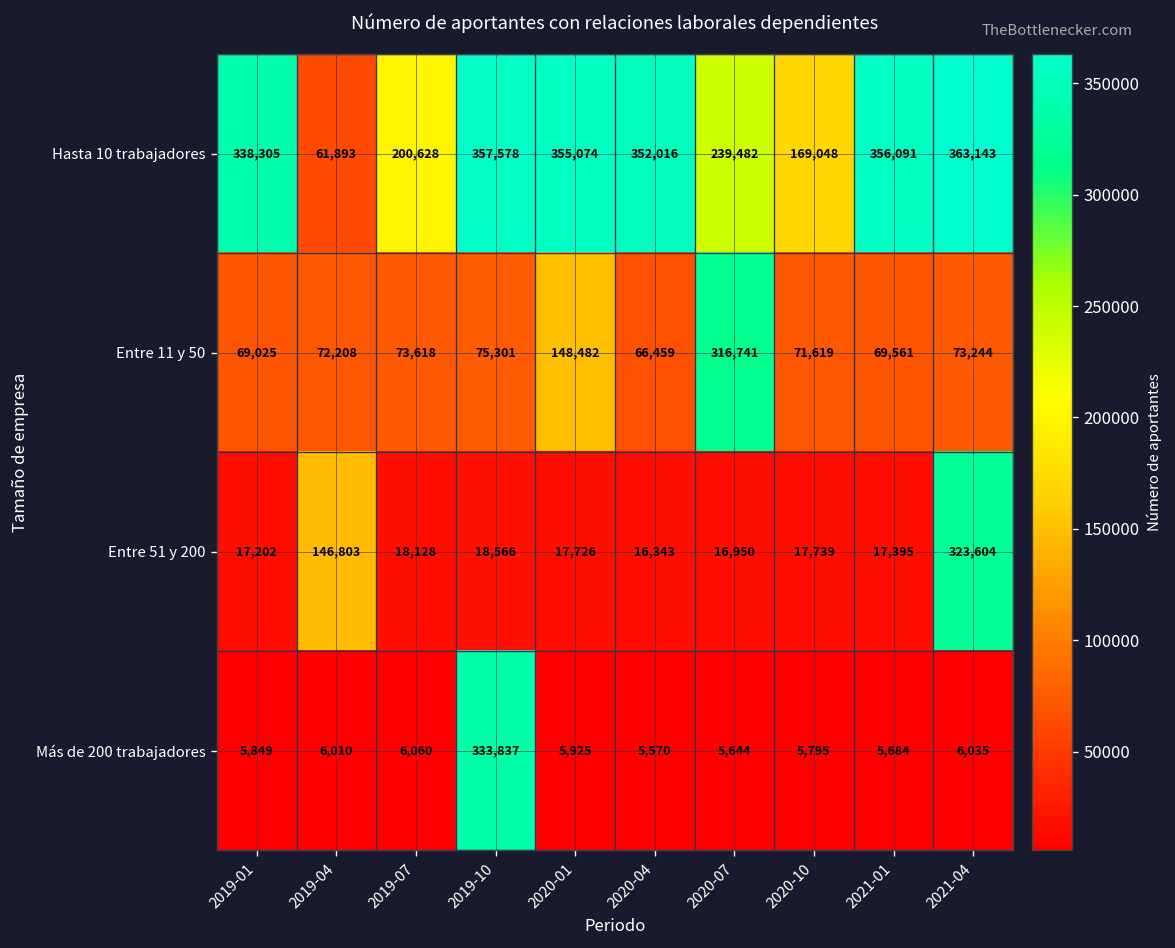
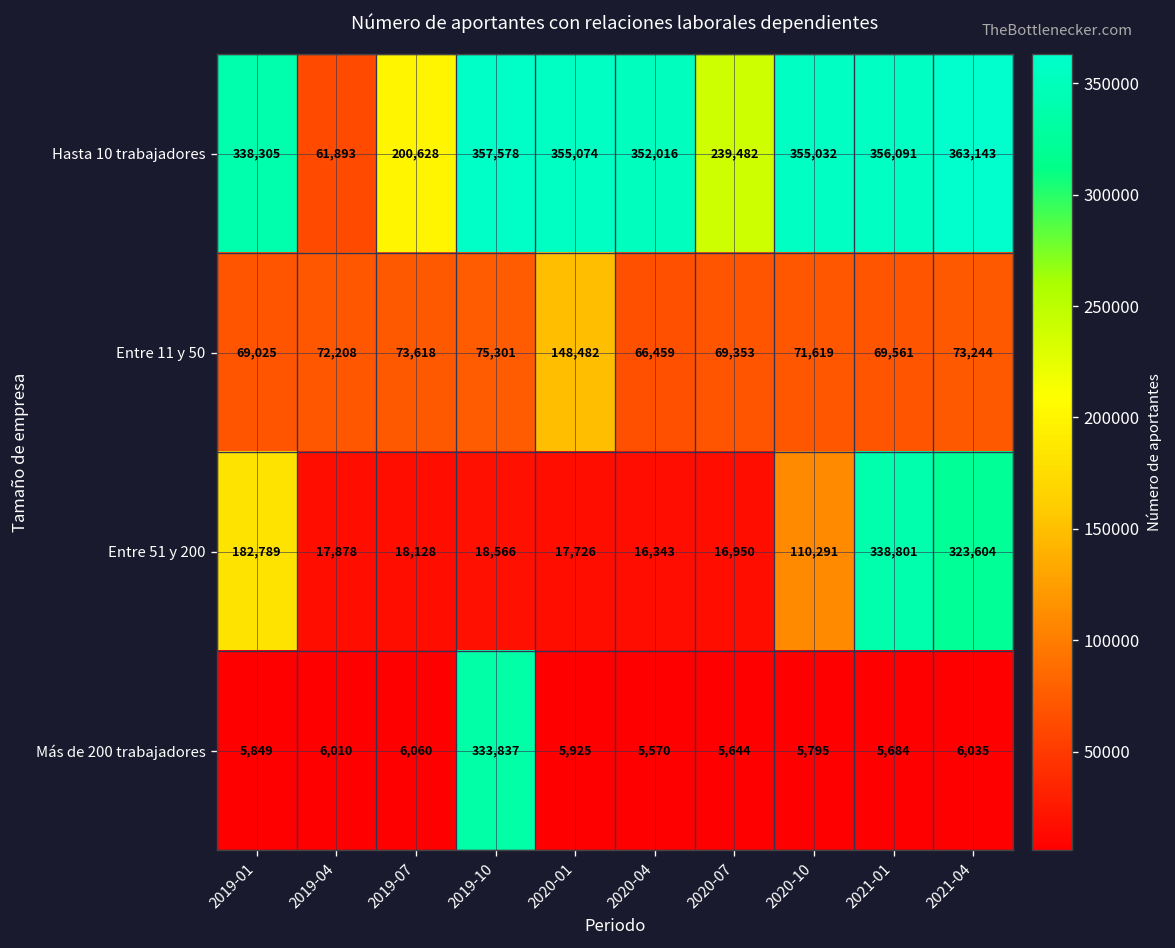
  {
    "Hasta 10 trabajadores": {
      "2019-01": "338,305",
      "2019-04": "61,893",
      "2019-07": "200,628",
      "2019-10": "357,578",
      "2020-01": "355,074",
      "2020-04": "352,016",
      "2020-07": "239,482",
-     "2020-10": "169,048",
+     "2020-10": "355,032",
      "2021-01": "356,091",
      "2021-04": "363,143"
    },
    "Entre 11 y 50": {
      "2019-01": "69,025",
      "2019-04": "72,208",
      "2019-07": "73,618",
      "2019-10": "75,301",
      "2020-01": "148,482",
      "2020-04": "66,459",
-     "2020-07": "316,741",
+     "2020-07": "69,353",
      "2020-10": "71,619",
      "2021-01": "69,561",
      "2021-04": "73,244"
    },
    "Entre 51 y 200": {
-     "2019-01": "17,202",
-     "2019-04": "146,803",
+     "2019-01": "182,789",
+     "2019-04": "17,878",
      "2019-07": "18,128",
      "2019-10": "18,566",
      "2020-01": "17,726",
      "2020-04": "16,343",
      "2020-07": "16,950",
-     "2020-10": "17,739",
-     "2021-01": "17,395",
+     "2020-10": "110,291",
+     "2021-01": "338,801",
      "2021-04": "323,604"
    },
    "Más de 200 trabajadores": {
      "2019-01": "5,849",
      "2019-04": "6,010",
      "2019-07": "6,060",
      "2019-10": "333,837",
      "2020-01": "5,925",
      "2020-04": "5,570",
      "2020-07": "5,644",
      "2020-10": "5,795",
      "2021-01": "5,684",
      "2021-04": "6,035"
    }
  }
